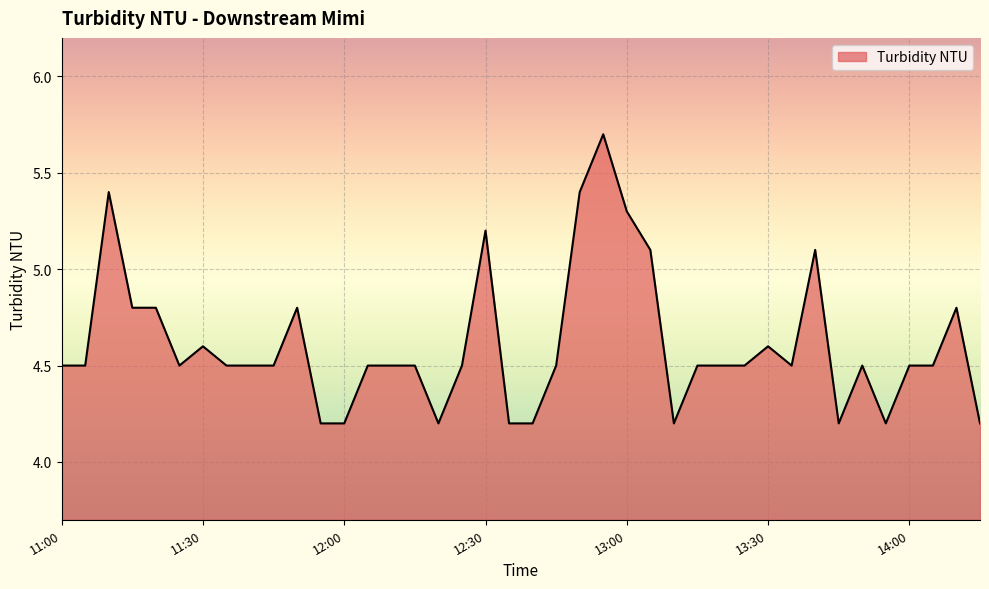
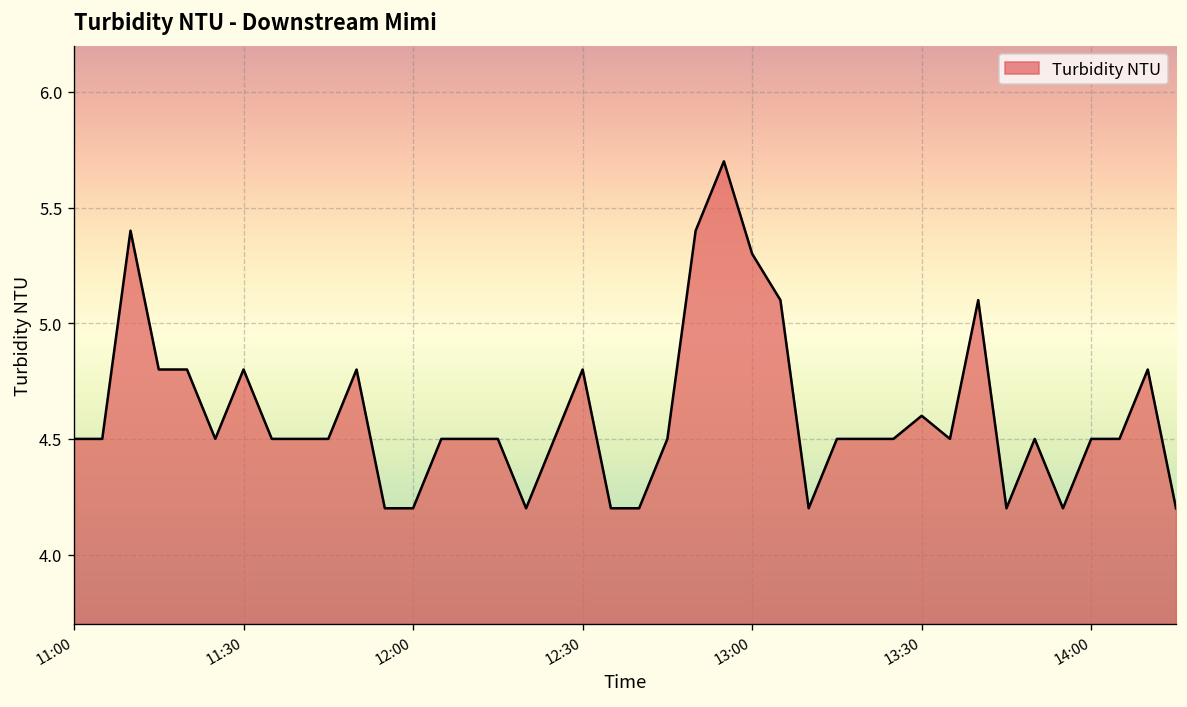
  {
    "11:00": 4.5,
-   "11:30": 4.6,
+   "11:30": 4.8,
    "12:00": 4.2,
-   "12:30": 5.2,
+   "12:30": 4.8,
    "13:00": 5.3,
    "13:30": 4.6,
    "14:00": 4.5
  }
